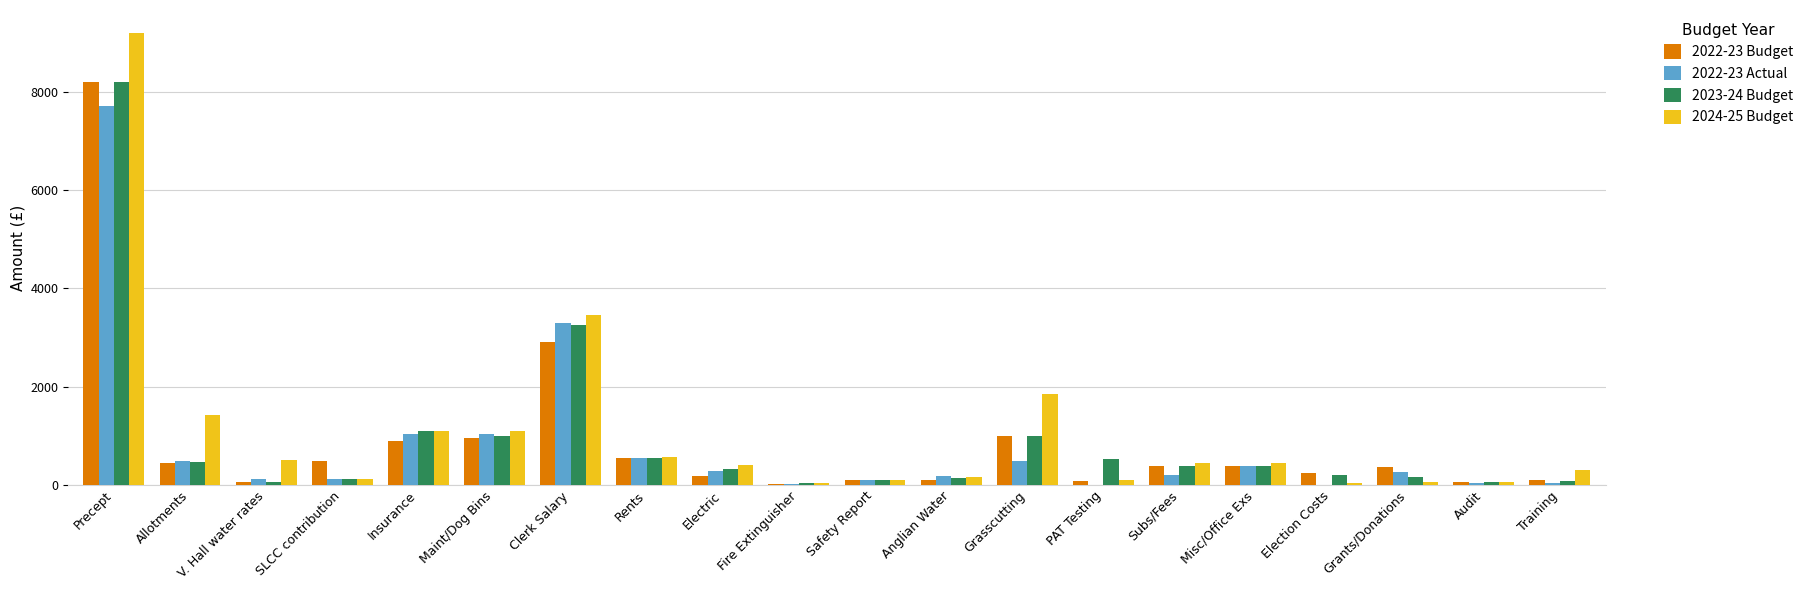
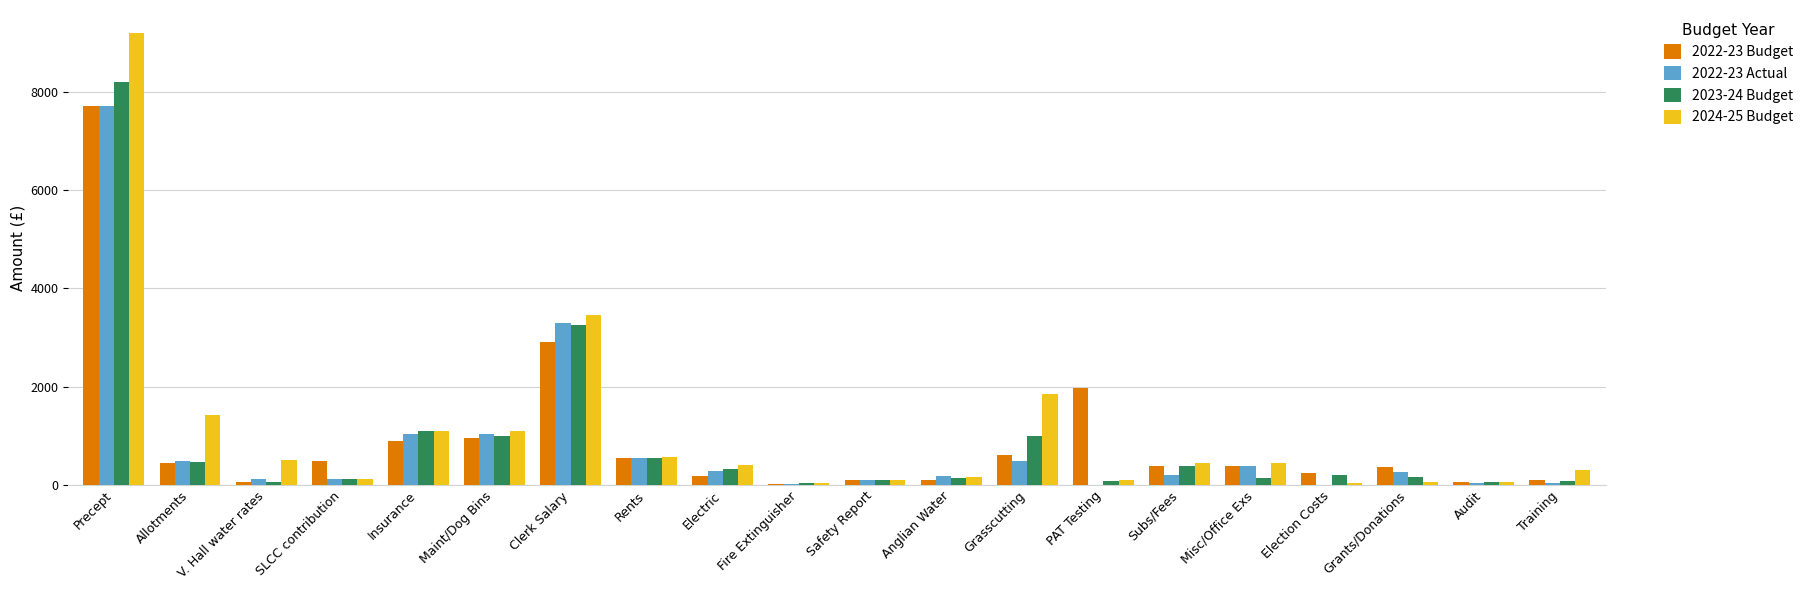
  {
    "2022-23 Budget": {
-     "Precept": 8200,
+     "Precept": 7700,
      "Allotments": 400,
      "V. Hall water rates": 100,
      "SLCC contribution": 500,
      "Insurance": 900,
      "Maint/Dog Bins": 1000,
      "Clerk Salary": 2900,
      "Rents": 500,
      "Electric": 200,
      "Safety Report": 100,
      "Anglian Water": 100,
-     "Grasscutting": 1000,
-     "PAT Testing": 100,
+     "Grasscutting": 600,
+     "PAT Testing": 2000,
      "Subs/Fees": 400,
      "Misc/Office Exs": 400,
      "Election Costs": 300,
      "Grants/Donations": 400,
      "Training": 100
    },
    "2022-23 Actual": {
      "Precept": 7700,
      "Allotments": 500,
      "V. Hall water rates": 100,
      "SLCC contribution": 100,
      "Insurance": 1000,
      "Maint/Dog Bins": 1000,
      "Clerk Salary": 3300,
      "Rents": 500,
      "Electric": 300,
      "Safety Report": 100,
      "Anglian Water": 200,
      "Grasscutting": 500,
      "PAT Testing": 0,
      "Subs/Fees": 200,
      "Misc/Office Exs": 400,
      "Election Costs": 0,
      "Grants/Donations": 300
    },
    "2023-24 Budget": {
      "Precept": 8200,
      "Allotments": 500,
      "SLCC contribution": 100,
      "Insurance": 1100,
      "Maint/Dog Bins": 1000,
      "Clerk Salary": 3300,
      "Rents": 600,
      "Electric": 300,
      "Safety Report": 100,
      "Anglian Water": 100,
      "Grasscutting": 1000,
-     "PAT Testing": 500,
+     "PAT Testing": 100,
      "Subs/Fees": 400,
-     "Misc/Office Exs": 400,
+     "Misc/Office Exs": 100,
      "Election Costs": 200,
      "Grants/Donations": 200,
      "Training": 100
    },
    "2024-25 Budget": {
      "Precept": 9200,
      "Allotments": 1400,
      "V. Hall water rates": 500,
      "SLCC contribution": 100,
      "Insurance": 1100,
      "Maint/Dog Bins": 1100,
      "Clerk Salary": 3500,
      "Rents": 600,
      "Electric": 400,
      "Safety Report": 100,
      "Anglian Water": 200,
      "Grasscutting": 1900,
      "PAT Testing": 100,
      "Subs/Fees": 500,
      "Misc/Office Exs": 500,
      "Training": 300
    }
  }
